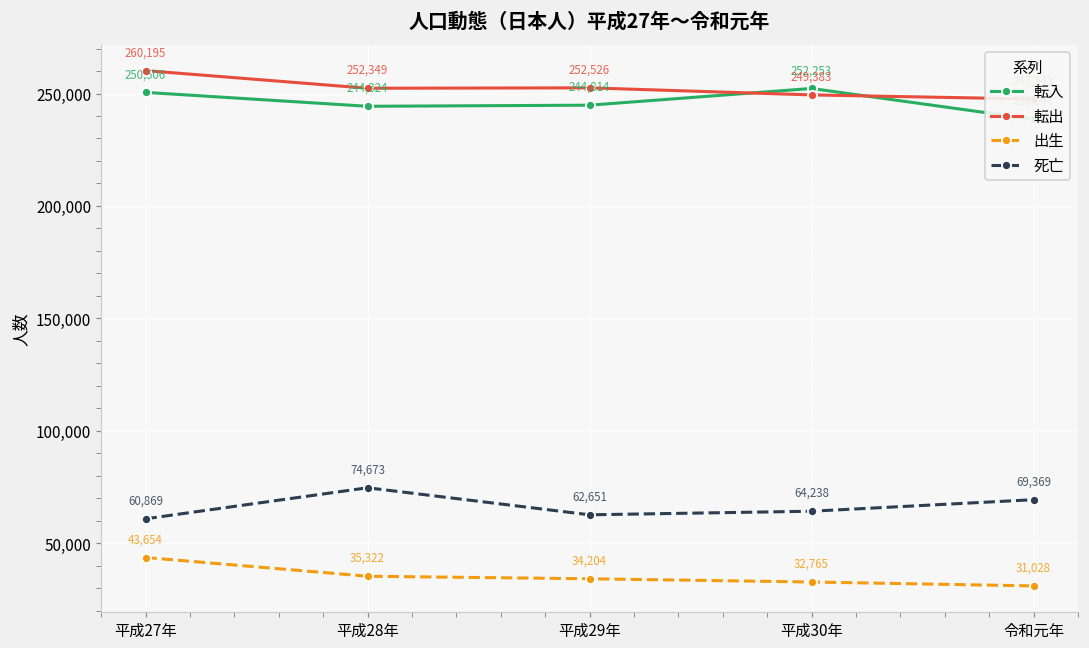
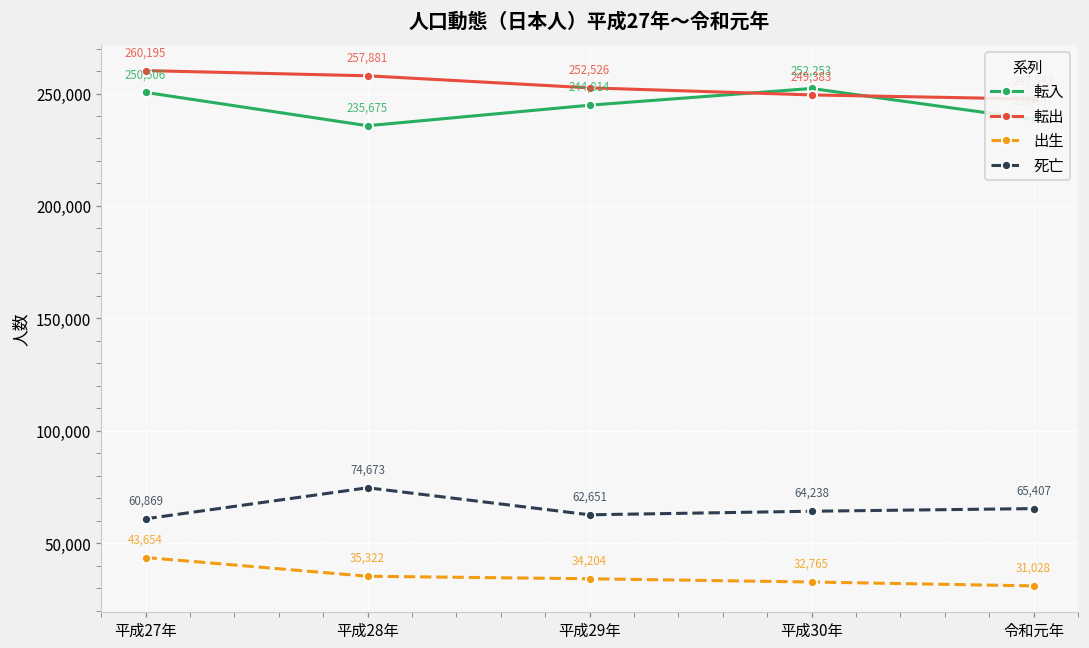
  {
    "転入": {
-     "平成28年": "244,324"
+     "平成28年": "235,675"
    },
    "転出": {
      "平成27年": "260,195",
-     "平成28年": "252,349",
+     "平成28年": "257,881",
      "平成29年": "252,526"
    },
    "出生": {
      "平成27年": "43,654",
      "平成28年": "35,322",
      "平成29年": "34,204",
      "平成30年": "32,765",
      "令和元年": "31,028"
    },
    "死亡": {
      "平成27年": "60,869",
      "平成28年": "74,673",
      "平成29年": "62,651",
      "平成30年": "64,238",
-     "令和元年": "69,369"
+     "令和元年": "65,407"
    }
  }
